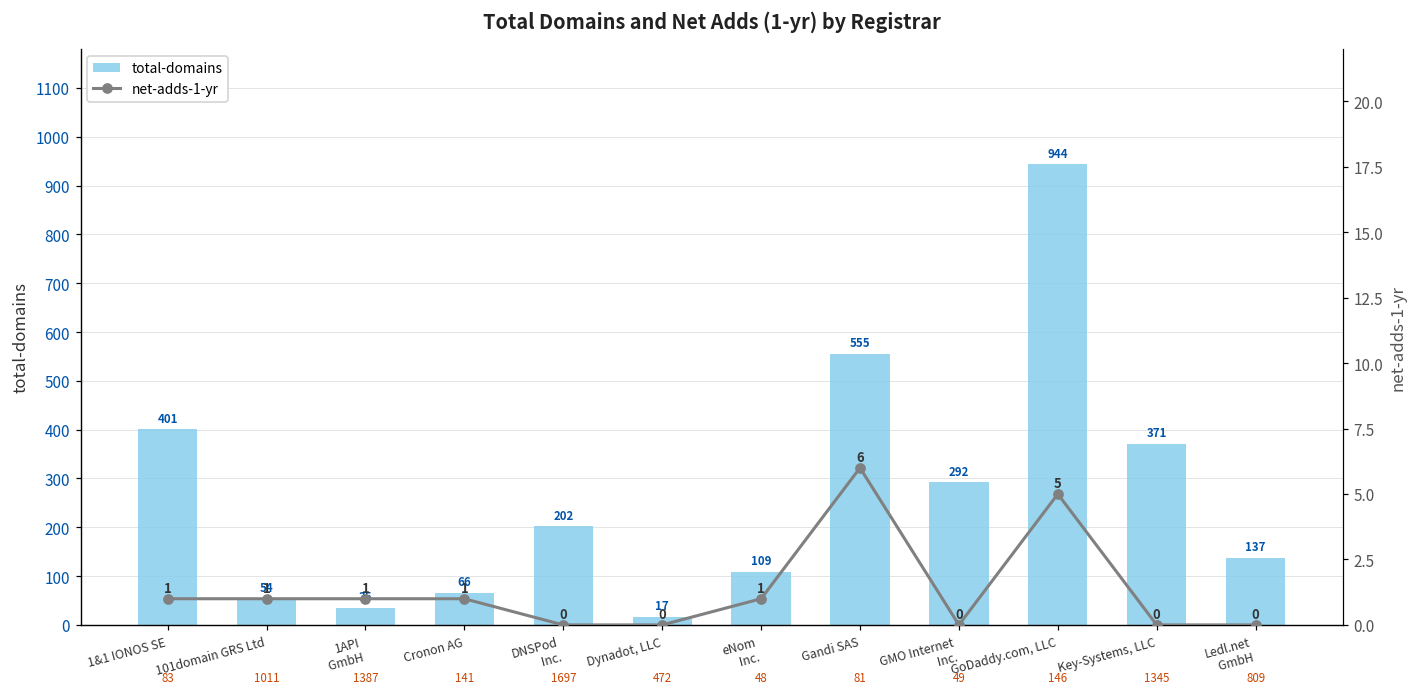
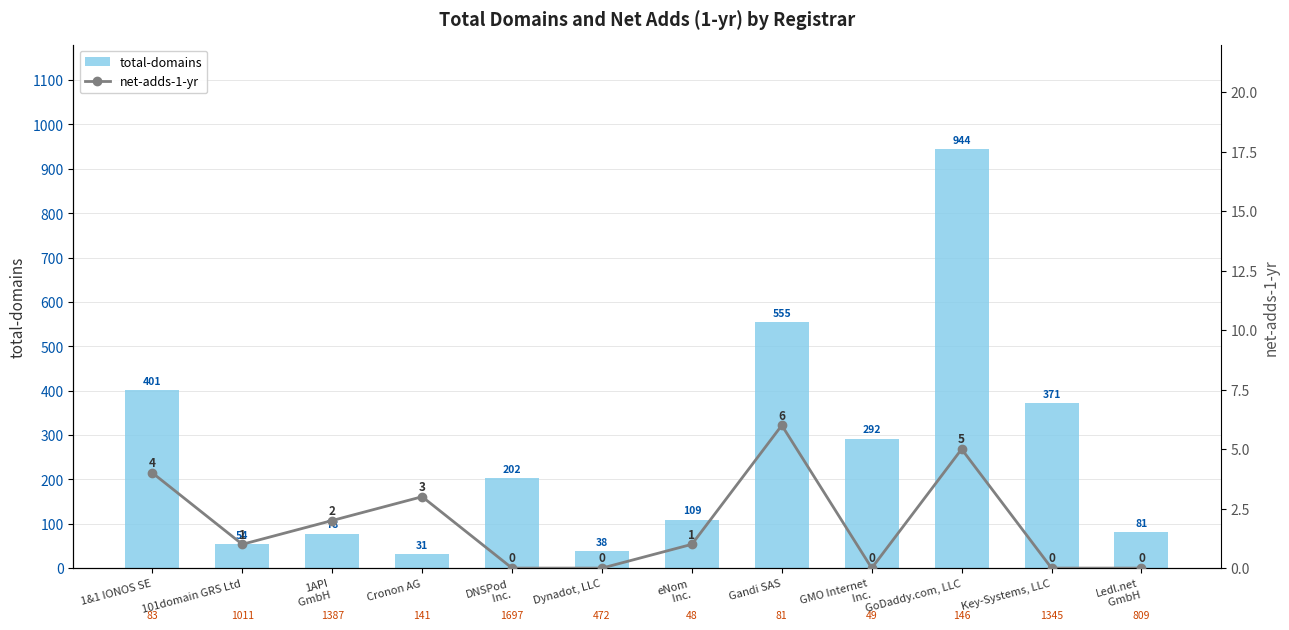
  {
    "total-domains": {
      "1&1 IONOS SE": 401,
-     "1API GmbH": 35,
-     "Cronon AG": 66,
+     "1API GmbH": 78,
+     "Cronon AG": 31,
      "DNSPod Inc.": 202,
-     "Dynadot, LLC": 17,
+     "Dynadot, LLC": 38,
      "eNom Inc.": 109,
      "Gandi SAS": 555,
      "GMO Internet Inc.": 292,
      "GoDaddy.com, LLC": 944,
      "Key-Systems, LLC": 371,
-     "Ledl.net GmbH": 137
+     "Ledl.net GmbH": 81
    },
    "net-adds-1-yr": {
-     "1&1 IONOS SE": 1,
-     "1API GmbH": 1,
-     "Cronon AG": 1,
+     "1&1 IONOS SE": 4,
+     "1API GmbH": 2,
+     "Cronon AG": 3,
      "DNSPod Inc.": 0,
      "eNom Inc.": 1,
      "Gandi SAS": 6,
      "GMO Internet Inc.": 0,
      "GoDaddy.com, LLC": 5,
      "Key-Systems, LLC": 0,
      "Ledl.net GmbH": 0
    }
  }
